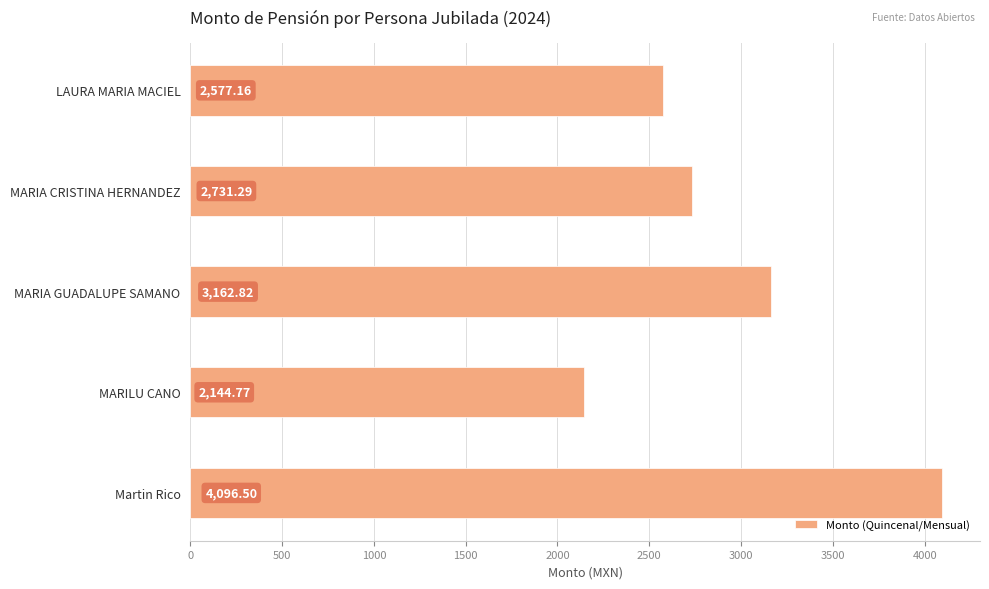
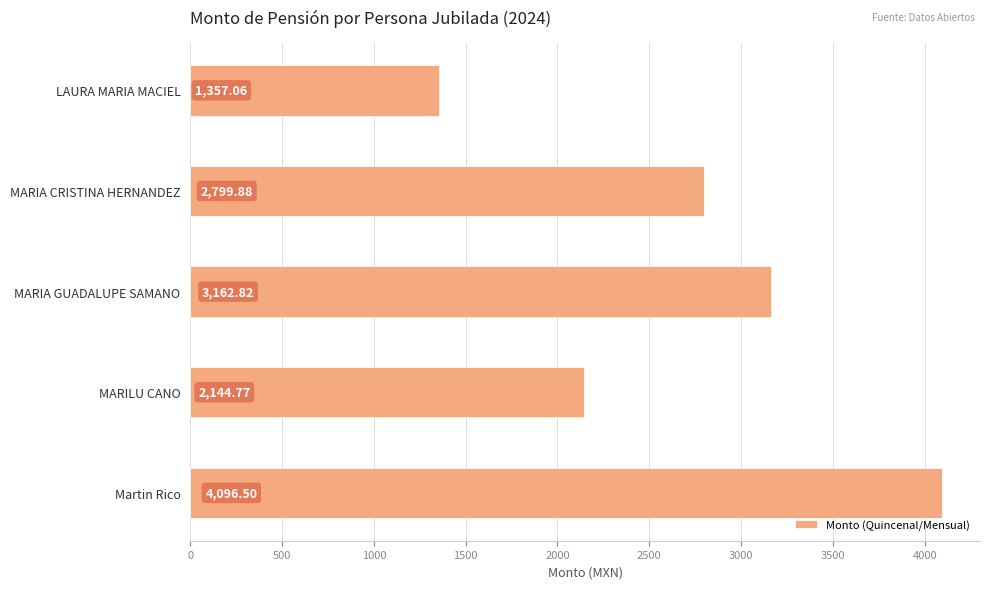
  {
-   "LAURA MARIA MACIEL": "2,577.16",
-   "MARIA CRISTINA HERNANDEZ": "2,731.29"
+   "LAURA MARIA MACIEL": "1,357.06",
+   "MARIA CRISTINA HERNANDEZ": "2,799.88"
  }
